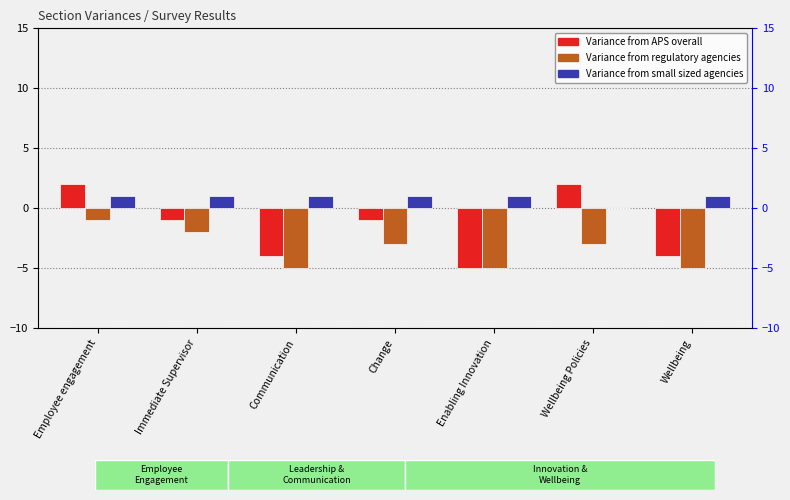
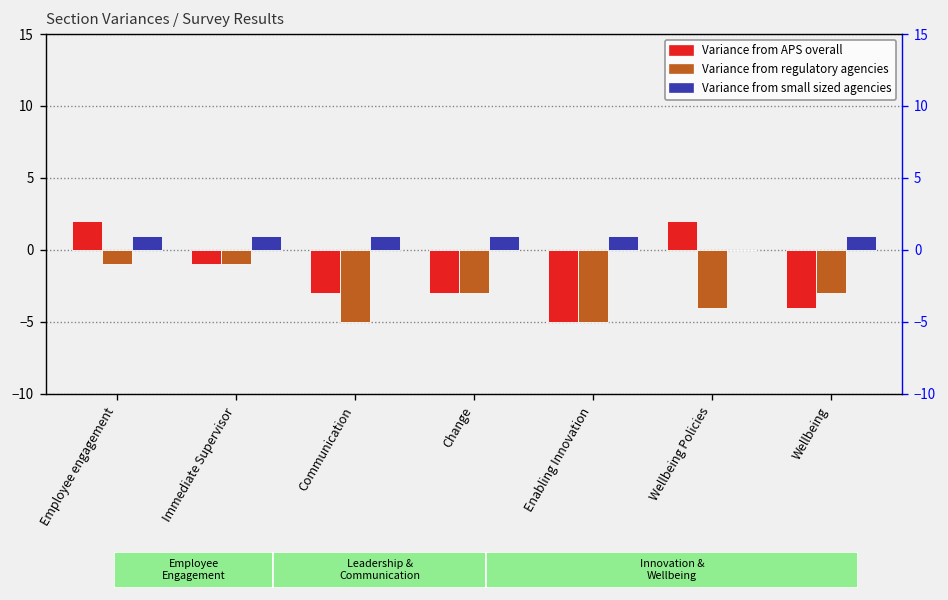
  {
    "Variance from APS overall": {
      "Employee engagement": 2,
      "Immediate Supervisor": -1,
-     "Communication": -4,
-     "Change": -1,
+     "Communication": -3,
+     "Change": -3,
      "Enabling Innovation": -5,
      "Wellbeing Policies": 2,
      "Wellbeing": -4
    },
    "Variance from regulatory agencies": {
      "Employee engagement": -1,
-     "Immediate Supervisor": -2,
+     "Immediate Supervisor": -1,
      "Communication": -5,
      "Change": -3,
      "Enabling Innovation": -5,
-     "Wellbeing Policies": -3,
-     "Wellbeing": -5
+     "Wellbeing Policies": -4,
+     "Wellbeing": -3
    },
    "Variance from small sized agencies": {
      "Employee engagement": 1,
      "Immediate Supervisor": 1,
      "Communication": 1,
      "Change": 1,
      "Enabling Innovation": 1,
      "Wellbeing Policies": 0,
      "Wellbeing": 1
    }
  }
